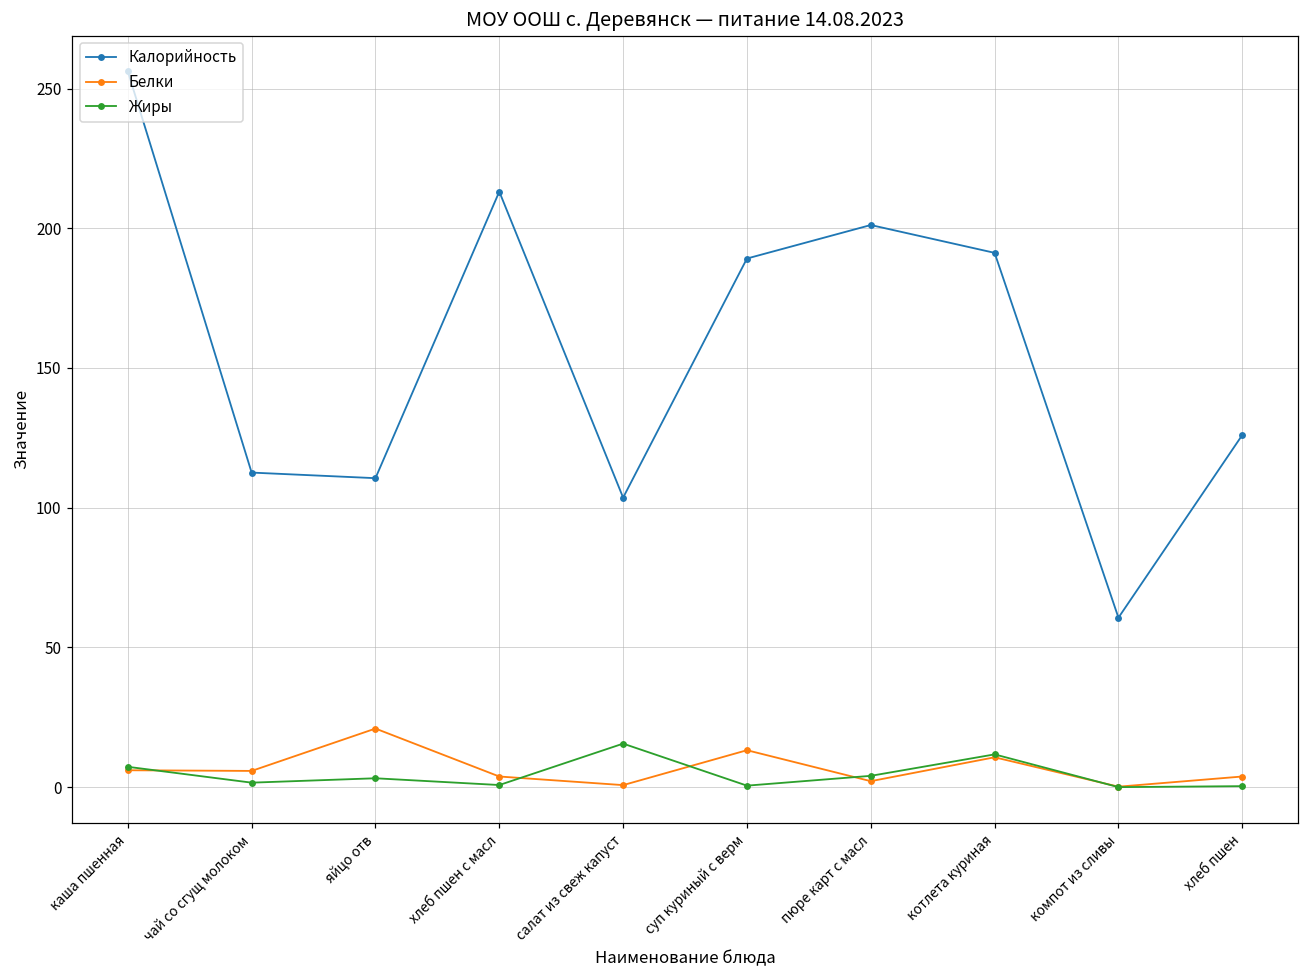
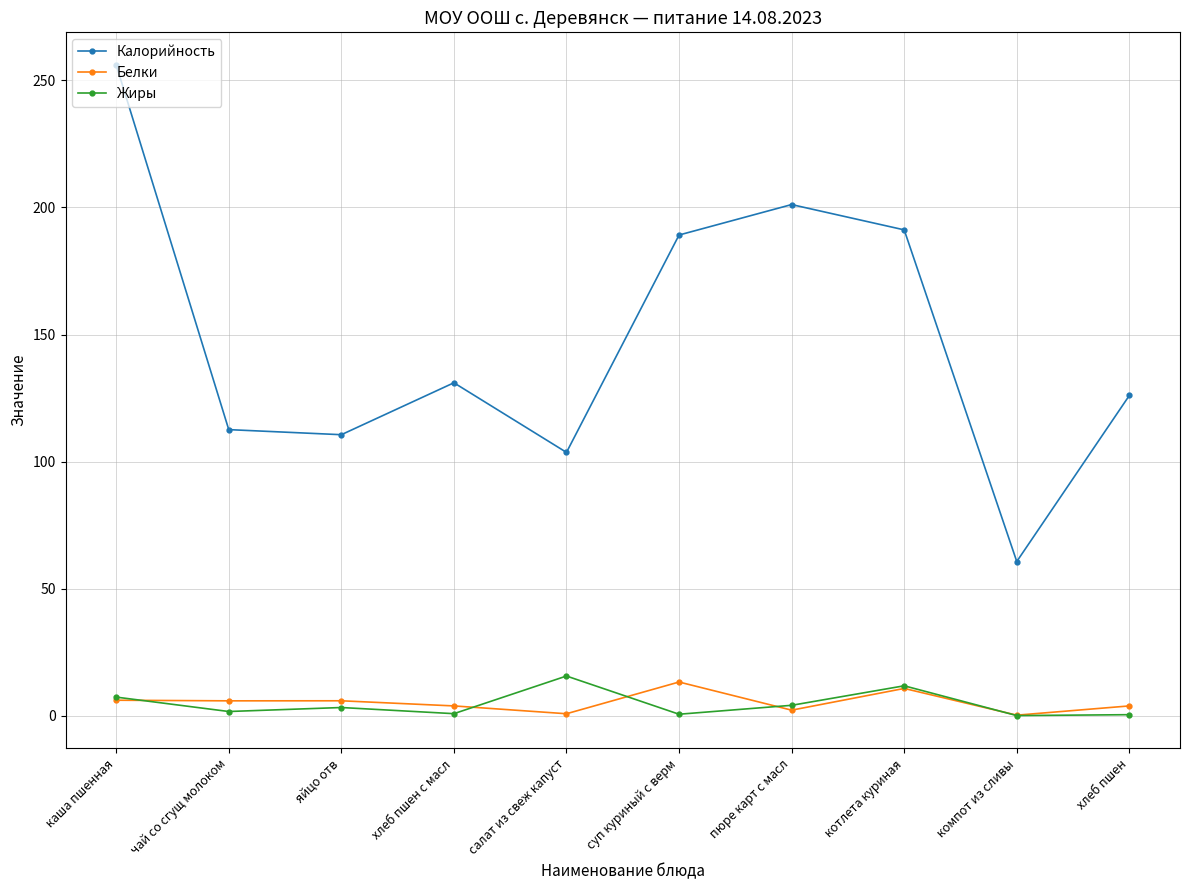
  {
    "Калорийность": {
      "чай со сгущ молоком": 113,
      "яйцо отв": 111,
-     "хлеб пшен с масл": 213,
+     "хлеб пшен с масл": 131,
      "салат из свеж капуст": 104,
      "суп куриный с верм": 189,
      "пюре карт с масл": 201,
      "котлета куриная": 191,
      "компот из сливы": 61,
      "хлеб пшен": 126
    },
    "Белки": {
      "каша пшенная": 6,
      "чай со сгущ молоком": 6,
-     "яйцо отв": 21,
+     "яйцо отв": 6,
      "хлеб пшен с масл": 4,
      "салат из свеж капуст": 1,
      "суп куриный с верм": 13,
      "пюре карт с масл": 2,
      "котлета куриная": 11,
      "хлеб пшен": 4
    },
    "Жиры": {
      "каша пшенная": 7,
      "чай со сгущ молоком": 2,
      "яйцо отв": 3,
      "хлеб пшен с масл": 1,
      "салат из свеж капуст": 16,
      "суп куриный с верм": 1,
      "пюре карт с масл": 4,
      "котлета куриная": 12,
      "хлеб пшен": 0
    }
  }
